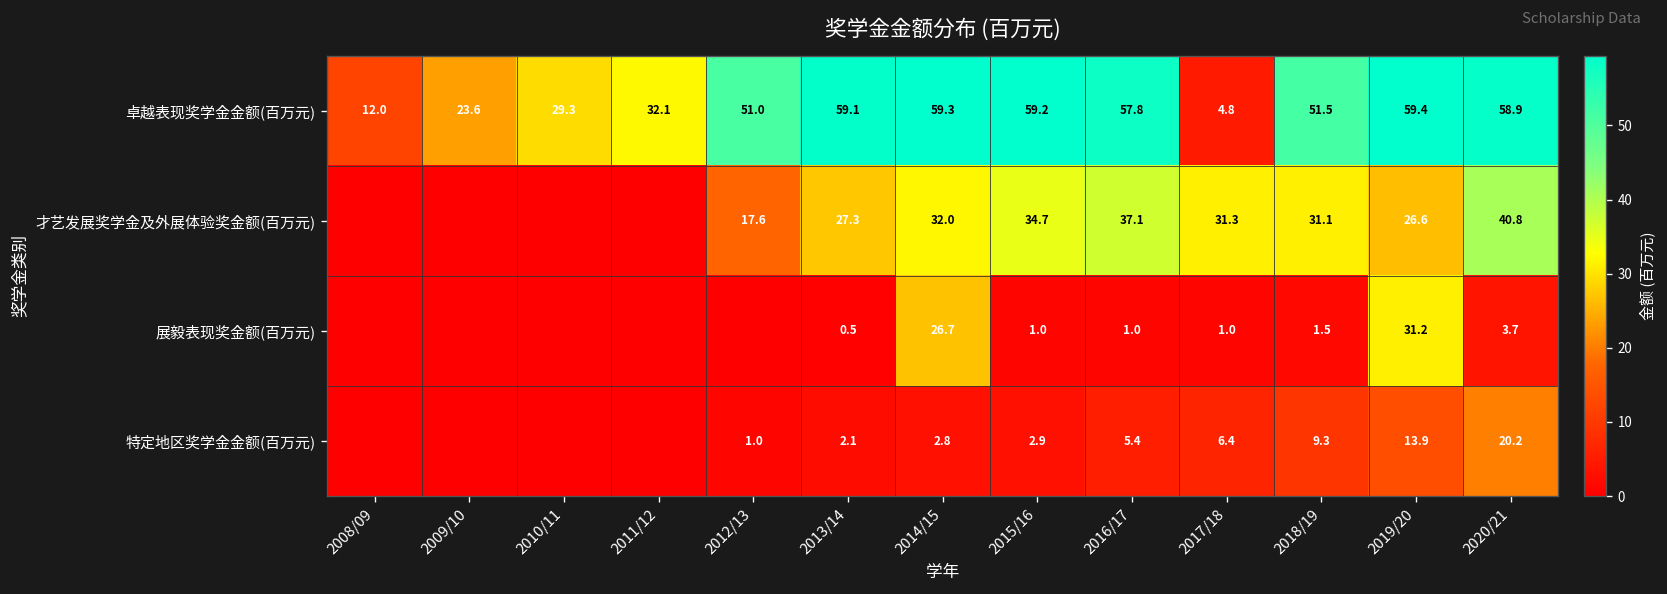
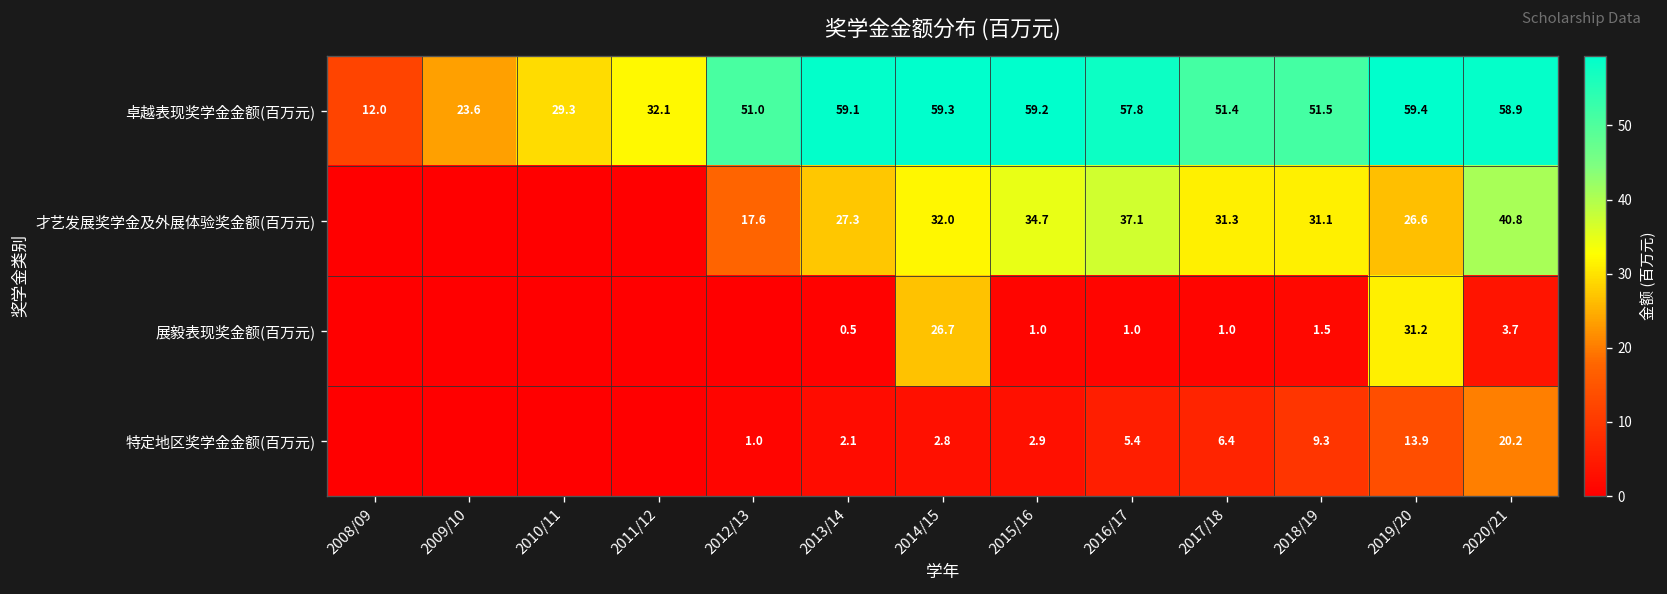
  {
    "卓越表现奖学金金额(百万元)": {
      "2008/09": 12.0,
      "2009/10": 23.6,
      "2010/11": 29.3,
      "2011/12": 32.1,
      "2012/13": 51.0,
      "2013/14": 59.1,
      "2014/15": 59.3,
      "2015/16": 59.2,
      "2016/17": 57.8,
-     "2017/18": 4.8,
+     "2017/18": 51.4,
      "2018/19": 51.5,
      "2019/20": 59.4,
      "2020/21": 58.9
    },
    "才艺发展奖学金及外展体验奖金额(百万元)": {
      "2012/13": 17.6,
      "2013/14": 27.3,
      "2014/15": 32.0,
      "2015/16": 34.7,
      "2016/17": 37.1,
      "2017/18": 31.3,
      "2018/19": 31.1,
      "2019/20": 26.6,
      "2020/21": 40.8
    },
    "展毅表现奖金额(百万元)": {
      "2013/14": 0.5,
      "2014/15": 26.7,
      "2015/16": 1.0,
      "2016/17": 1.0,
      "2017/18": 1.0,
      "2018/19": 1.5,
      "2019/20": 31.2,
      "2020/21": 3.7
    },
    "特定地区奖学金金额(百万元)": {
      "2012/13": 1.0,
      "2013/14": 2.1,
      "2014/15": 2.8,
      "2015/16": 2.9,
      "2016/17": 5.4,
      "2017/18": 6.4,
      "2018/19": 9.3,
      "2019/20": 13.9,
      "2020/21": 20.2
    }
  }
